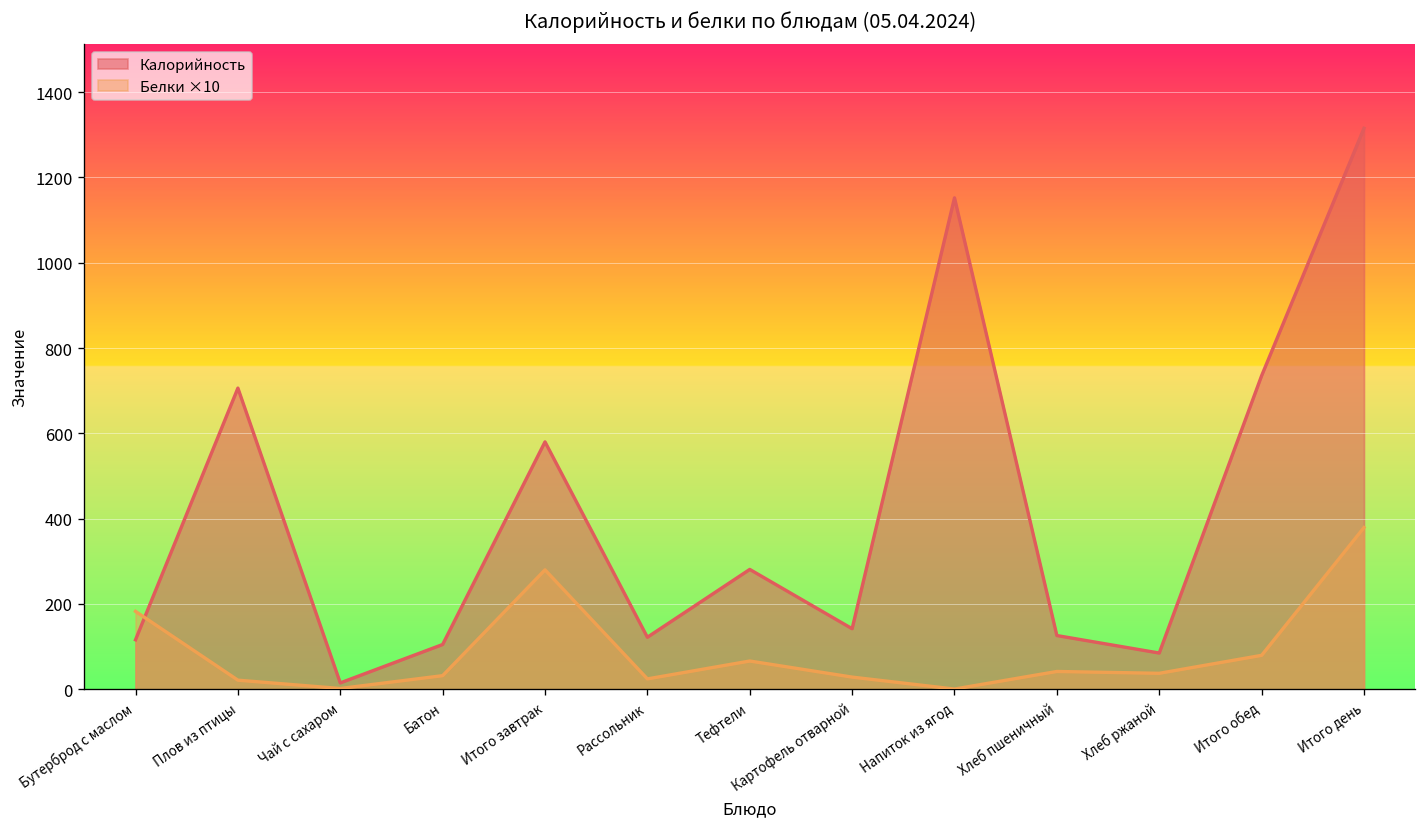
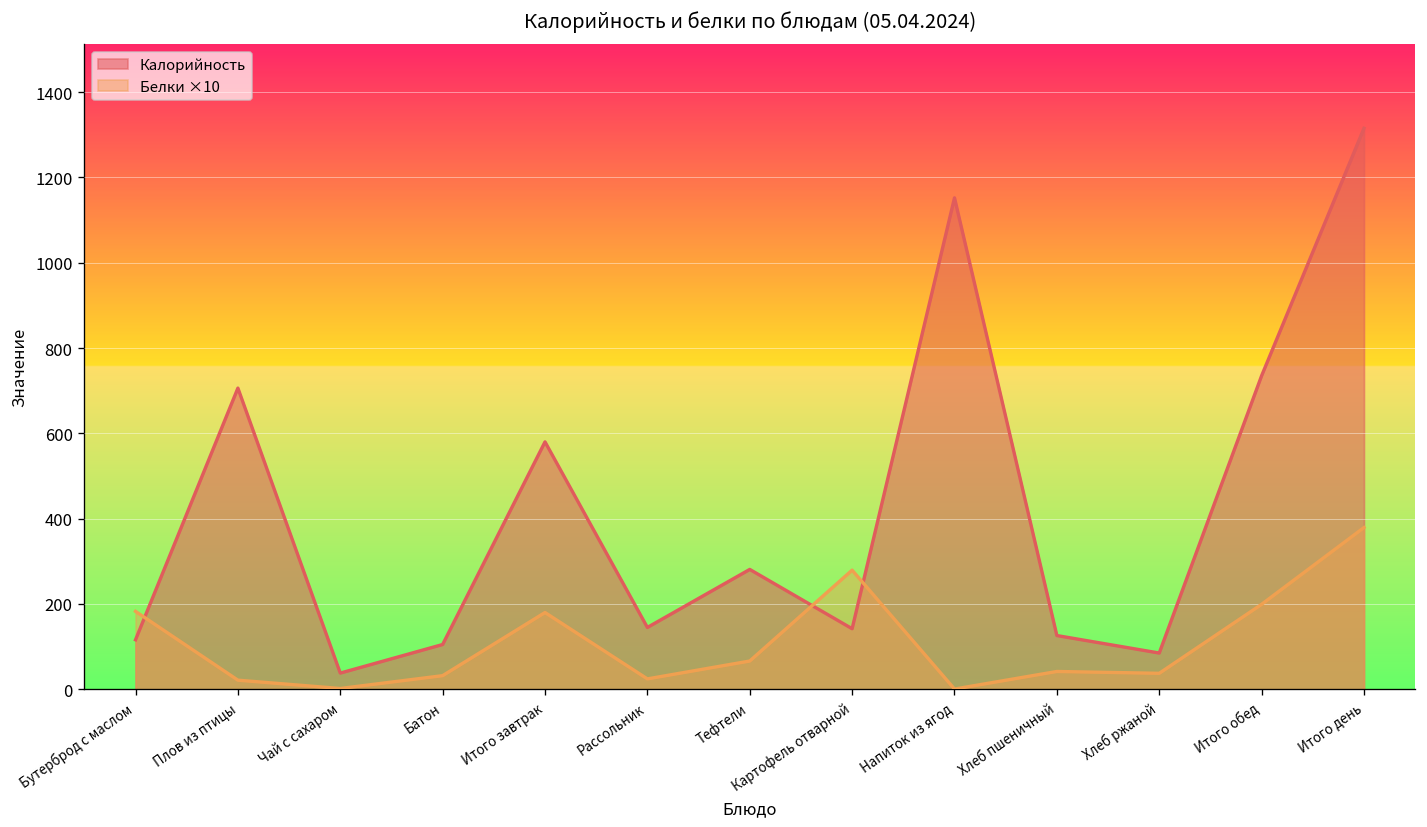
  {
    "Калорийность": {
      "Бутерброд с маслом": 120,
      "Плов из птицы": 710,
-     "Чай с сахаром": 20,
+     "Чай с сахаром": 40,
      "Батон": 110,
      "Итого завтрак": 580,
-     "Рассольник": 120,
+     "Рассольник": 150,
      "Тефтели": 280,
      "Картофель отварной": 140,
      "Напиток из ягод": 1150,
      "Хлеб пшеничный": 130,
      "Хлеб ржаной": 90,
      "Итого обед": 740,
      "Итого день": 1320
    },
    "Белки ×10": {
      "Бутерброд с маслом": 180,
      "Плов из птицы": 20,
      "Чай с сахаром": 0,
      "Батон": 30,
-     "Итого завтрак": 280,
+     "Итого завтрак": 180,
      "Рассольник": 20,
      "Тефтели": 70,
-     "Картофель отварной": 30,
+     "Картофель отварной": 280,
      "Напиток из ягод": 0,
      "Хлеб пшеничный": 40,
      "Хлеб ржаной": 40,
-     "Итого обед": 80,
+     "Итого обед": 200,
      "Итого день": 380
    }
  }
